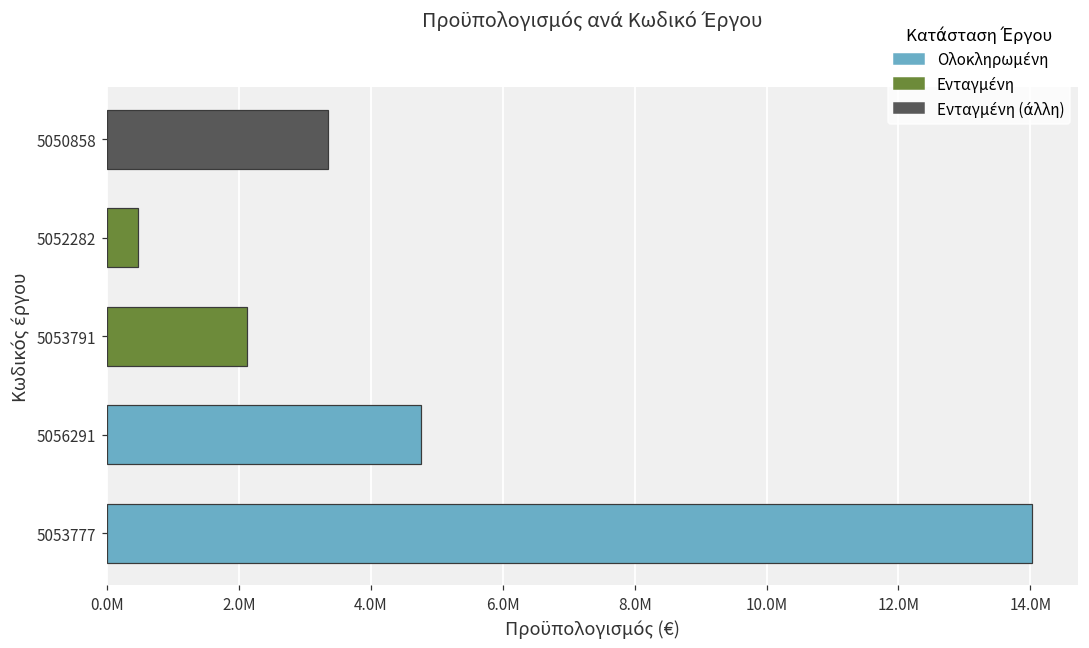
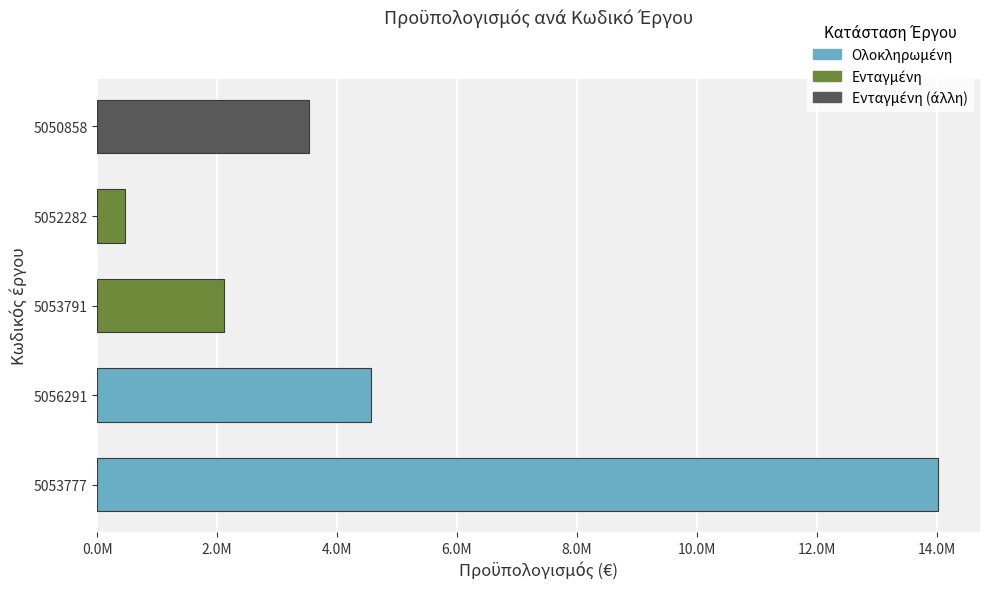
  {
-   "5050858": 3400000,
+   "5050858": 3500000,
    "5052282": 500000,
    "5053791": 2100000,
-   "5056291": 4800000,
+   "5056291": 4600000,
    "5053777": 14000000
  }
